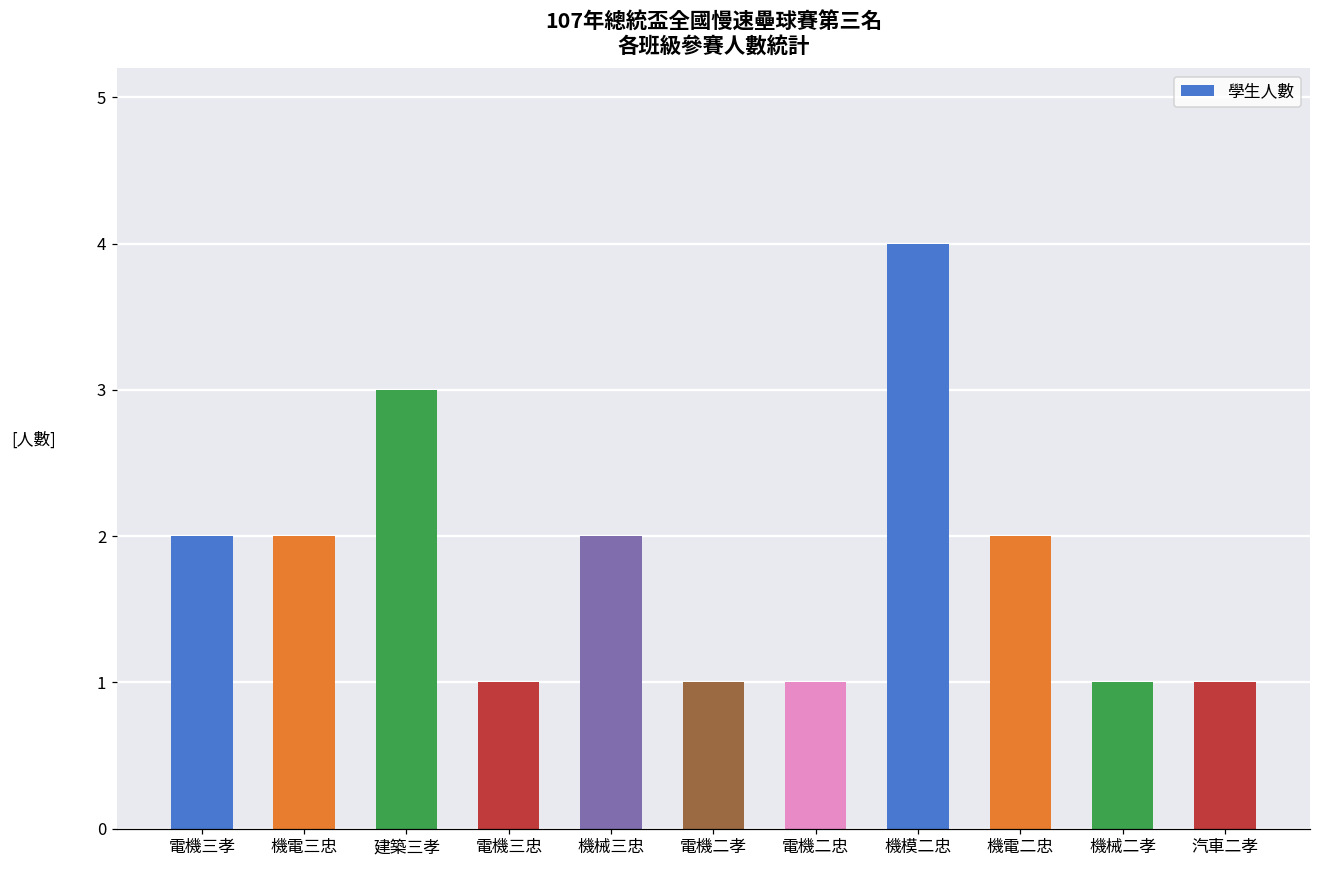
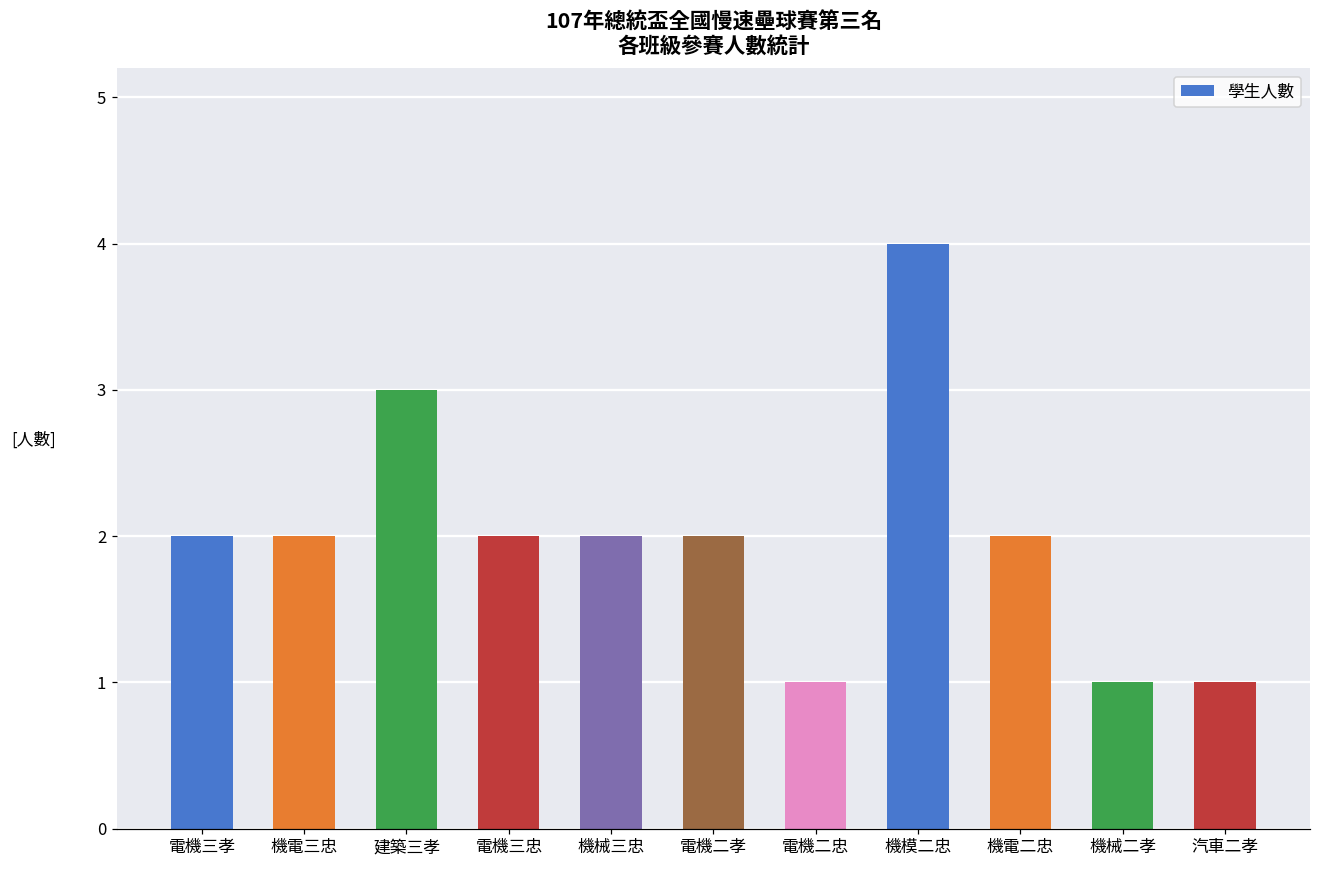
  {
    "電機三孝": 2,
    "機電三忠": 2,
    "建築三孝": 3,
-   "電機三忠": 1,
+   "電機三忠": 2,
    "機械三忠": 2,
-   "電機二孝": 1,
+   "電機二孝": 2,
    "電機二忠": 1,
    "機模二忠": 4,
    "機電二忠": 2,
    "機械二孝": 1,
    "汽車二孝": 1
  }
